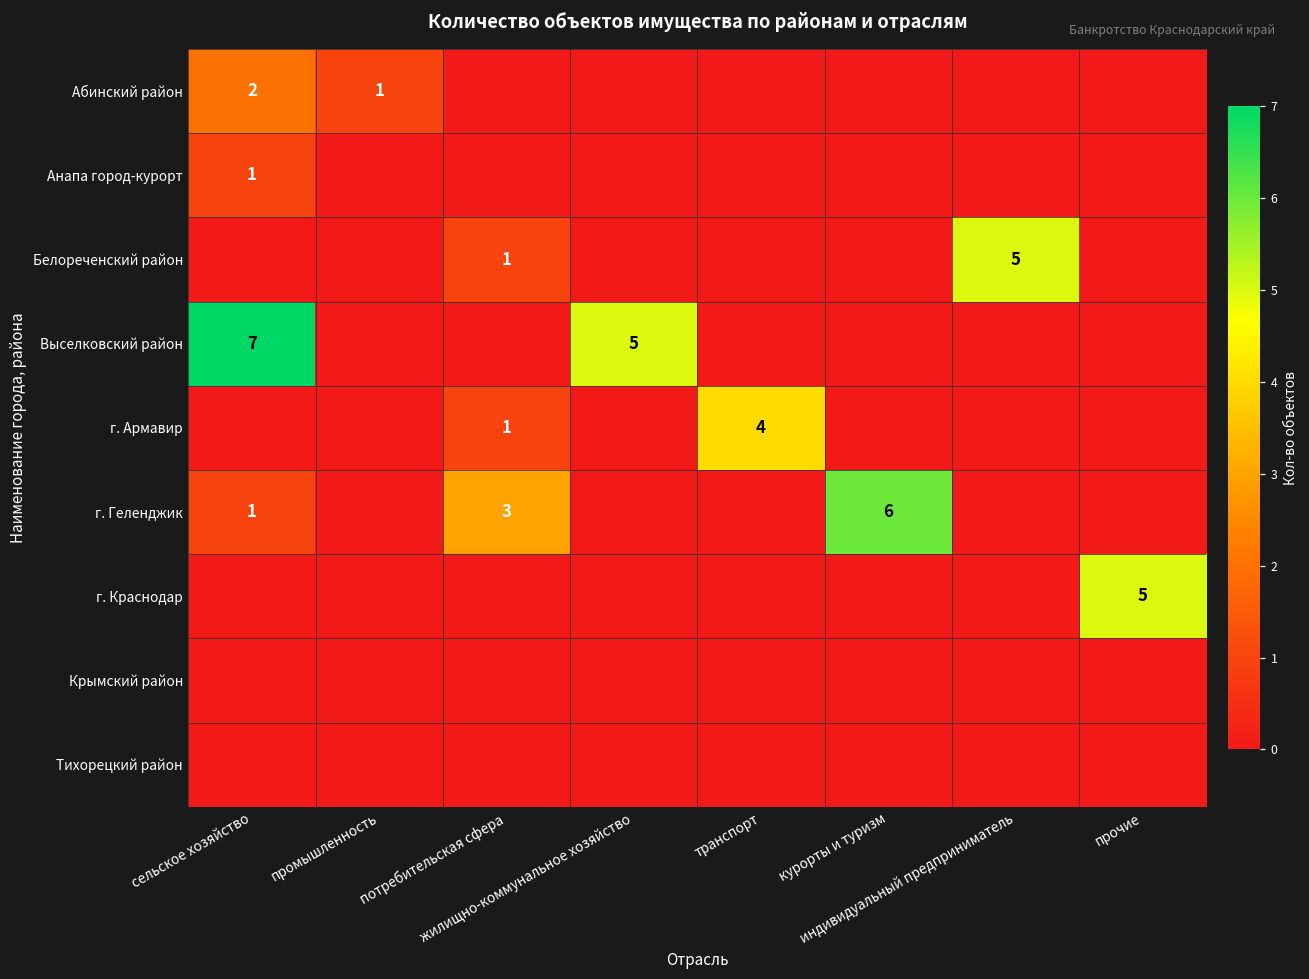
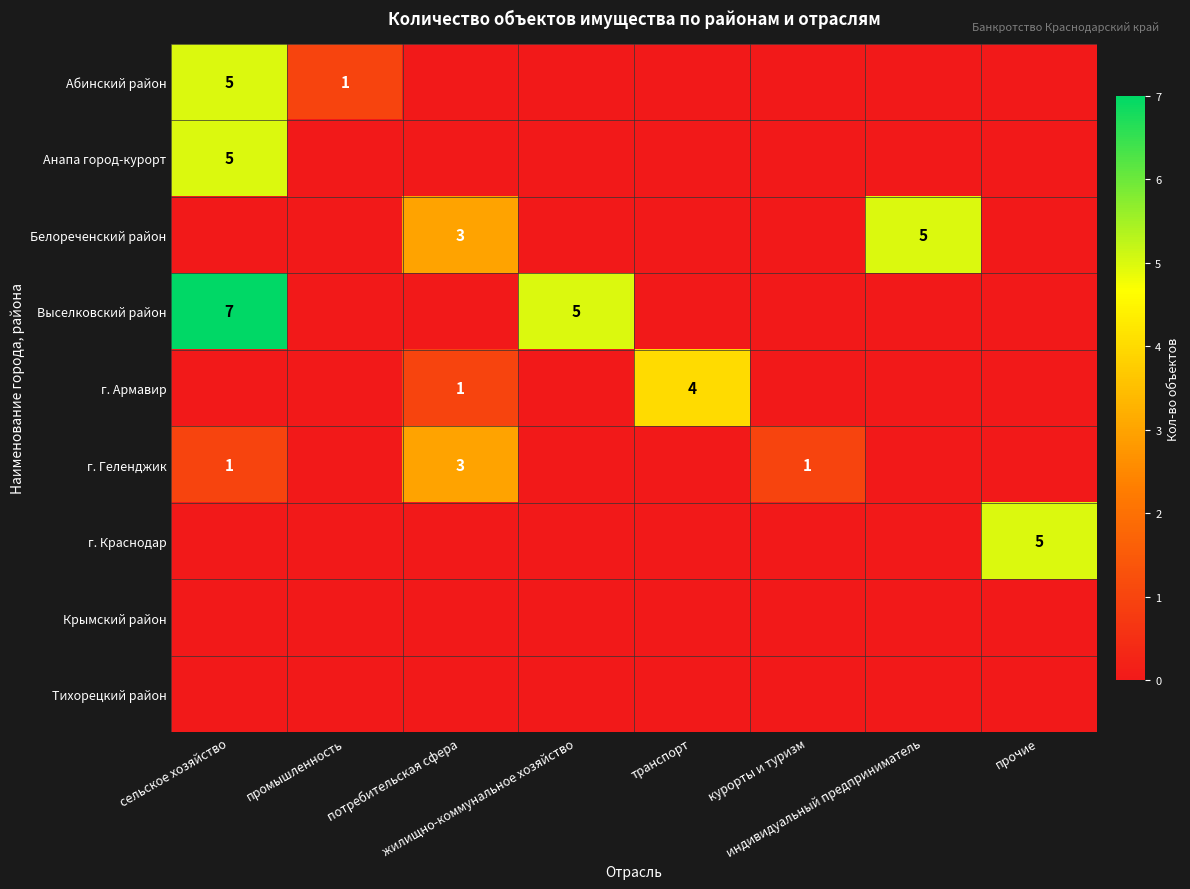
  {
    "Абинский район": {
-     "сельское хозяйство": 2,
+     "сельское хозяйство": 5,
      "промышленность": 1
    },
    "Анапа город-курорт": {
-     "сельское хозяйство": 1
+     "сельское хозяйство": 5
    },
    "Белореченский район": {
-     "потребительская сфера": 1,
+     "потребительская сфера": 3,
      "индивидуальный предприниматель": 5
    },
    "Выселковский район": {
      "сельское хозяйство": 7,
      "жилищно-коммунальное хозяйство": 5
    },
    "г. Армавир": {
      "потребительская сфера": 1,
      "транспорт": 4
    },
    "г. Геленджик": {
      "сельское хозяйство": 1,
      "потребительская сфера": 3,
-     "курорты и туризм": 6
+     "курорты и туризм": 1
    },
    "г. Краснодар": {
      "прочие": 5
    }
  }
